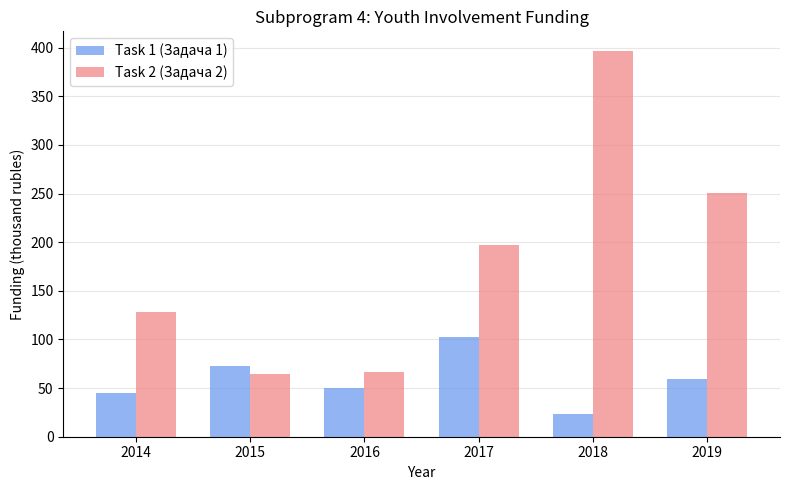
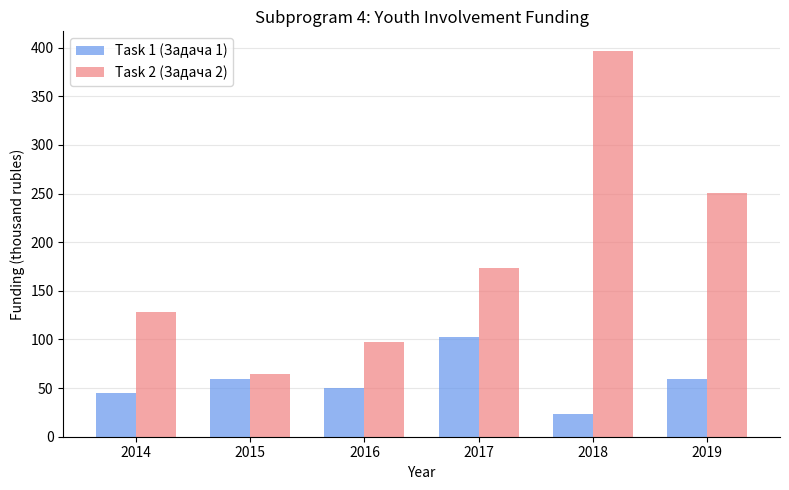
  {
    "Task 1 (Задача 1)": {
      "2014": 50,
-     "2015": 70,
+     "2015": 60,
      "2016": 50,
      "2017": 100,
      "2018": 20,
      "2019": 60
    },
    "Task 2 (Задача 2)": {
      "2014": 130,
      "2015": 70,
-     "2016": 70,
-     "2017": 200,
+     "2016": 100,
+     "2017": 170,
      "2018": 400,
      "2019": 250
    }
  }
